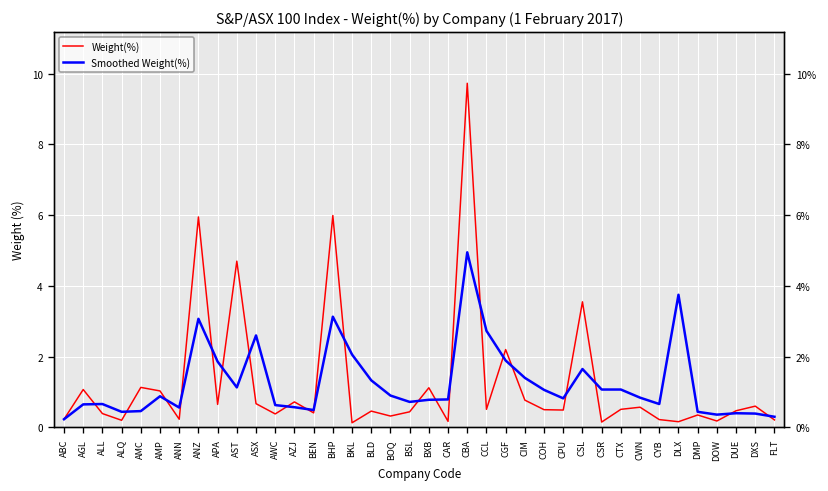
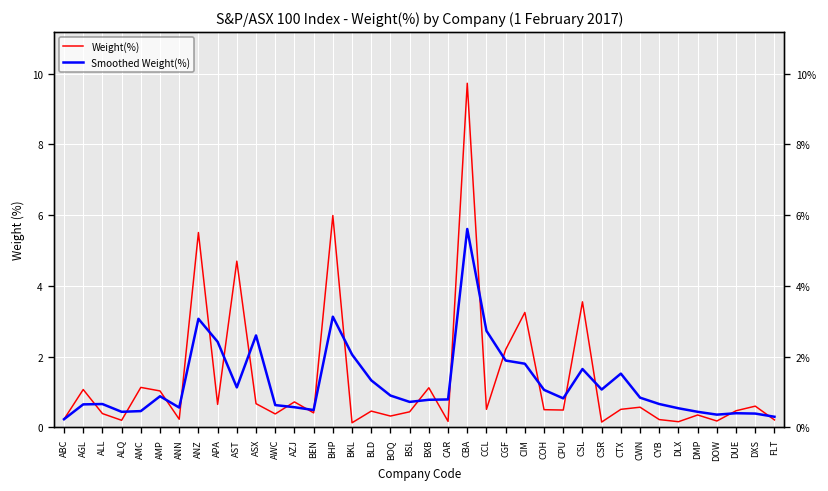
  {
    "Weight(%)": {
      "AGL": 1.1,
      "ALL": 0.4,
      "ALQ": 0.2,
      "AMC": 1.1,
      "AMP": 1.0,
      "ANN": 0.2,
-     "ANZ": 6.0,
+     "ANZ": 5.5,
      "APA": 0.7,
      "AST": 4.7,
      "ASX": 0.7,
      "AWC": 0.4,
      "AZJ": 0.7,
      "BHP": 6.0,
      "BKL": 0.1,
      "BLD": 0.5,
      "BOQ": 0.3,
      "BSL": 0.4,
      "BXB": 1.1,
      "CAR": 0.2,
      "CBA": 9.7,
      "CCL": 0.5,
      "CGF": 2.2,
-     "CIM": 0.8,
+     "CIM": 3.3,
      "COH": 0.5,
      "CPU": 0.5,
      "CSL": 3.6,
      "CSR": 0.2,
      "CTX": 0.5,
      "CWN": 0.6,
      "CYB": 0.2,
      "DLX": 0.2,
      "DMP": 0.4,
      "DOW": 0.2,
      "DXS": 0.6,
      "FLT": 0.2
    },
    "Smoothed Weight(%)": {
      "AGL": 0.7,
      "ALL": 0.7,
      "ALQ": 0.4,
      "AMC": 0.5,
      "AMP": 0.9,
      "ANN": 0.6,
      "ANZ": 3.1,
-     "APA": 1.9,
+     "APA": 2.4,
      "AST": 1.1,
      "ASX": 2.6,
      "AWC": 0.6,
      "AZJ": 0.6,
      "BHP": 3.1,
      "BKL": 2.1,
      "BLD": 1.3,
      "BOQ": 0.9,
      "BSL": 0.7,
      "BXB": 0.8,
      "CAR": 0.8,
-     "CBA": 5.0,
+     "CBA": 5.6,
      "CCL": 2.7,
      "CGF": 1.9,
-     "CIM": 1.4,
+     "CIM": 1.8,
      "COH": 1.1,
      "CPU": 0.8,
      "CSL": 1.7,
      "CSR": 1.1,
-     "CTX": 1.1,
+     "CTX": 1.5,
      "CWN": 0.8,
      "CYB": 0.7,
-     "DLX": 3.8,
+     "DLX": 0.5,
      "DMP": 0.4,
      "DOW": 0.4,
      "DXS": 0.4,
      "FLT": 0.3
    }
  }
